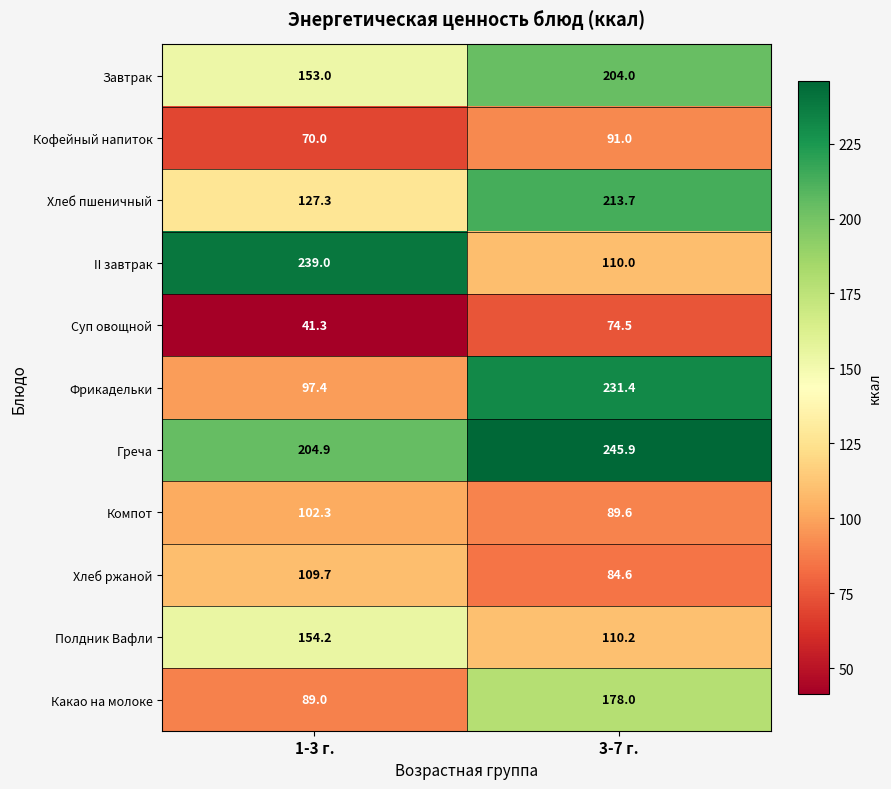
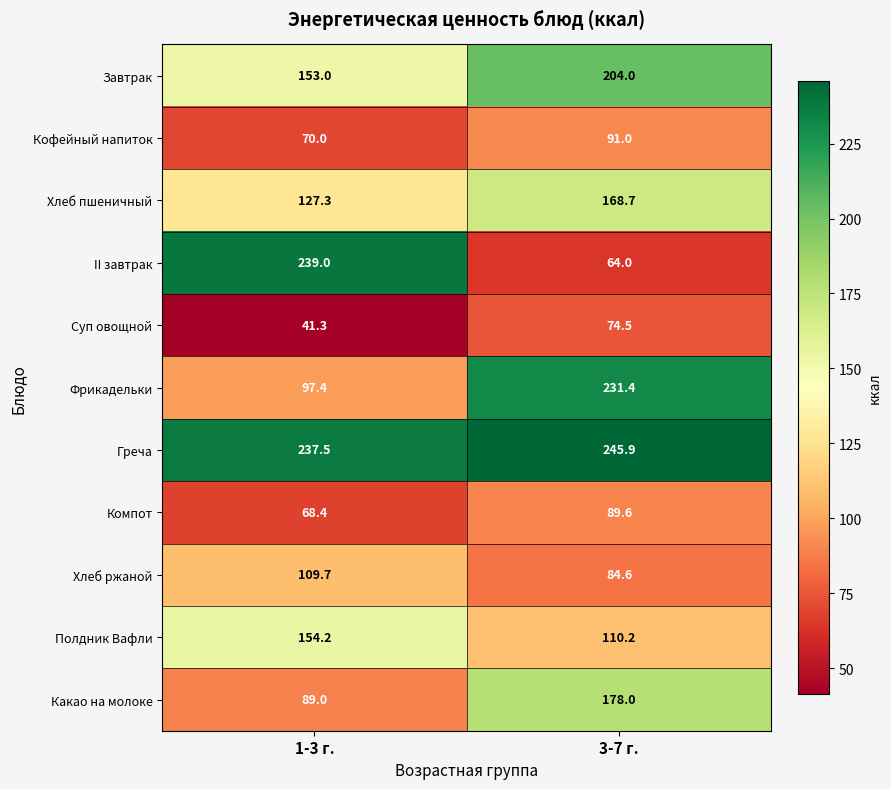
  {
    "Завтрак": {
      "1-3 г.": 153.0,
      "3-7 г.": 204.0
    },
    "Кофейный напиток": {
      "1-3 г.": 70.0,
      "3-7 г.": 91.0
    },
    "Хлеб пшеничный": {
      "1-3 г.": 127.3,
-     "3-7 г.": 213.7
+     "3-7 г.": 168.7
    },
    "II завтрак": {
      "1-3 г.": 239.0,
-     "3-7 г.": 110.0
+     "3-7 г.": 64.0
    },
    "Суп овощной": {
      "1-3 г.": 41.3,
      "3-7 г.": 74.5
    },
    "Фрикадельки": {
      "1-3 г.": 97.4,
      "3-7 г.": 231.4
    },
    "Греча": {
-     "1-3 г.": 204.9,
+     "1-3 г.": 237.5,
      "3-7 г.": 245.9
    },
    "Компот": {
-     "1-3 г.": 102.3,
+     "1-3 г.": 68.4,
      "3-7 г.": 89.6
    },
    "Хлеб ржаной": {
      "1-3 г.": 109.7,
      "3-7 г.": 84.6
    },
    "Полдник Вафли": {
      "1-3 г.": 154.2,
      "3-7 г.": 110.2
    },
    "Какао на молоке": {
      "1-3 г.": 89.0,
      "3-7 г.": 178.0
    }
  }
